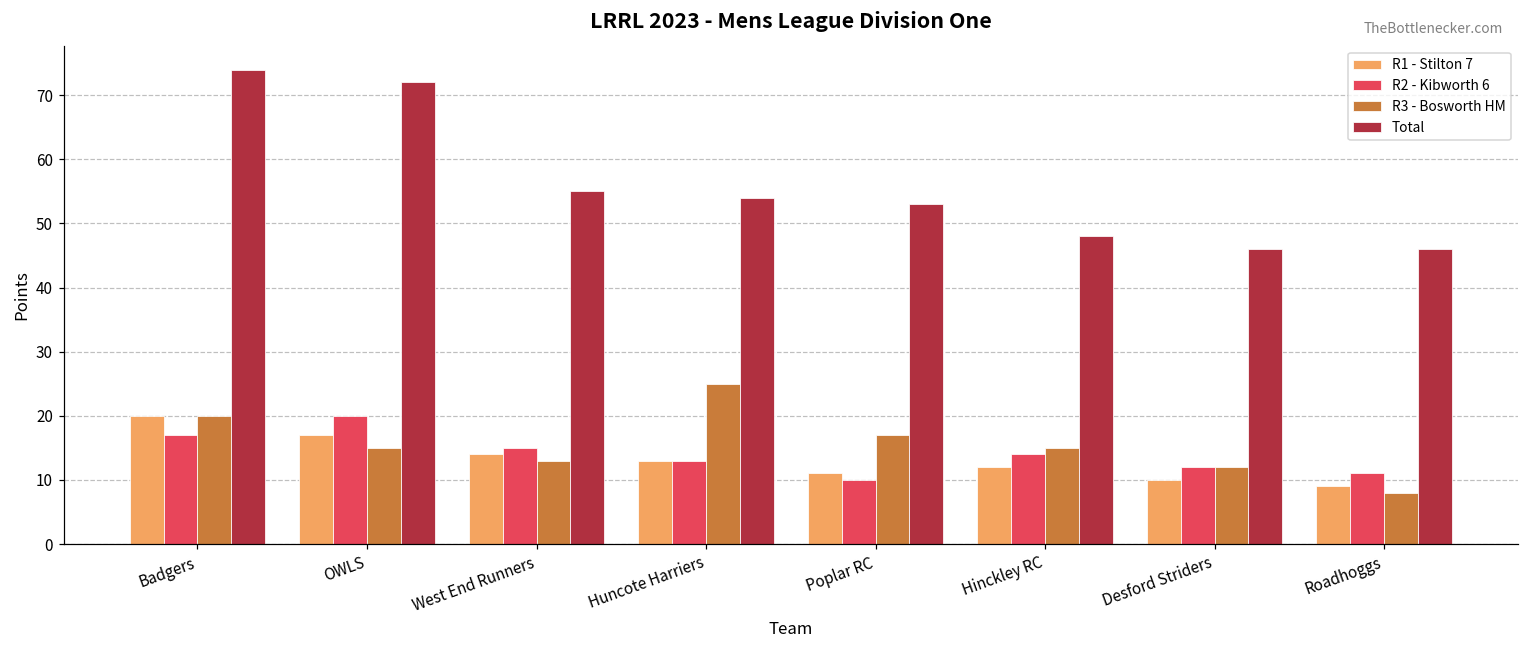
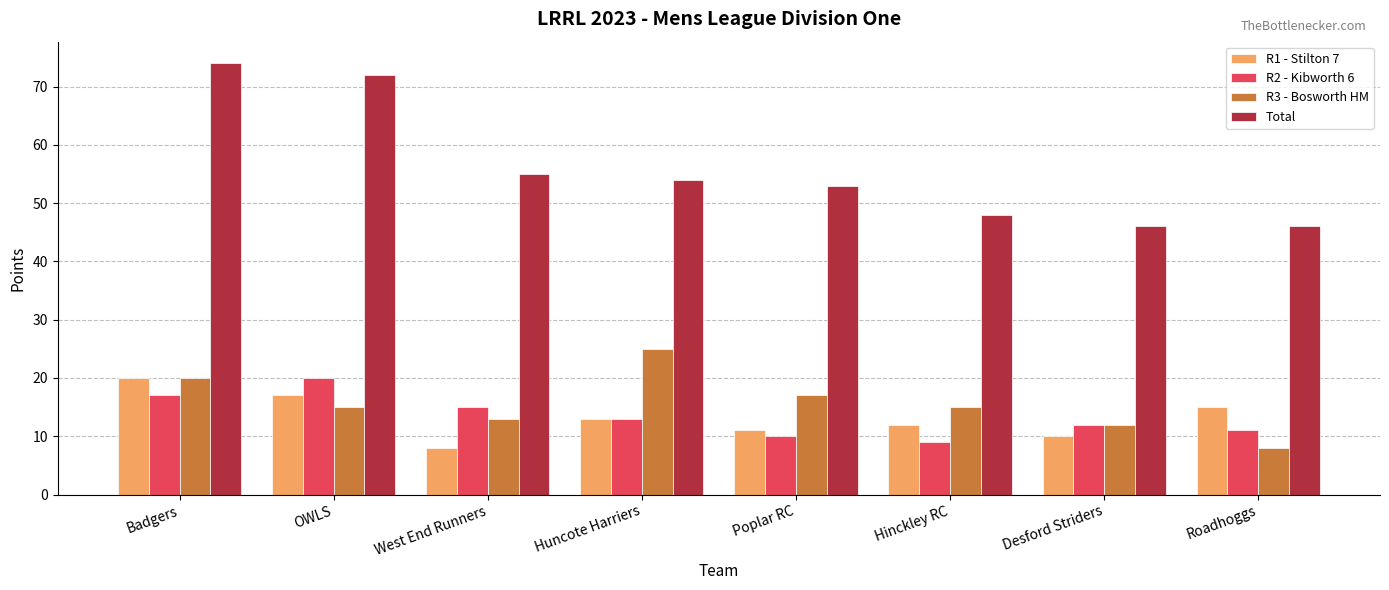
  {
    "R1 - Stilton 7": {
      "Badgers": 20,
      "OWLS": 17,
-     "West End Runners": 14,
+     "West End Runners": 8,
      "Huncote Harriers": 13,
      "Poplar RC": 11,
      "Hinckley RC": 12,
      "Desford Striders": 10,
-     "Roadhoggs": 9
+     "Roadhoggs": 15
    },
    "R2 - Kibworth 6": {
      "Badgers": 17,
      "OWLS": 20,
      "West End Runners": 15,
      "Huncote Harriers": 13,
      "Poplar RC": 10,
-     "Hinckley RC": 14,
+     "Hinckley RC": 9,
      "Desford Striders": 12,
      "Roadhoggs": 11
    },
    "R3 - Bosworth HM": {
      "Badgers": 20,
      "OWLS": 15,
      "West End Runners": 13,
      "Huncote Harriers": 25,
      "Poplar RC": 17,
      "Hinckley RC": 15,
      "Desford Striders": 12,
      "Roadhoggs": 8
    },
    "Total": {
      "Badgers": 74,
      "OWLS": 72,
      "West End Runners": 55,
      "Huncote Harriers": 54,
      "Poplar RC": 53,
      "Hinckley RC": 48,
      "Desford Striders": 46,
      "Roadhoggs": 46
    }
  }
